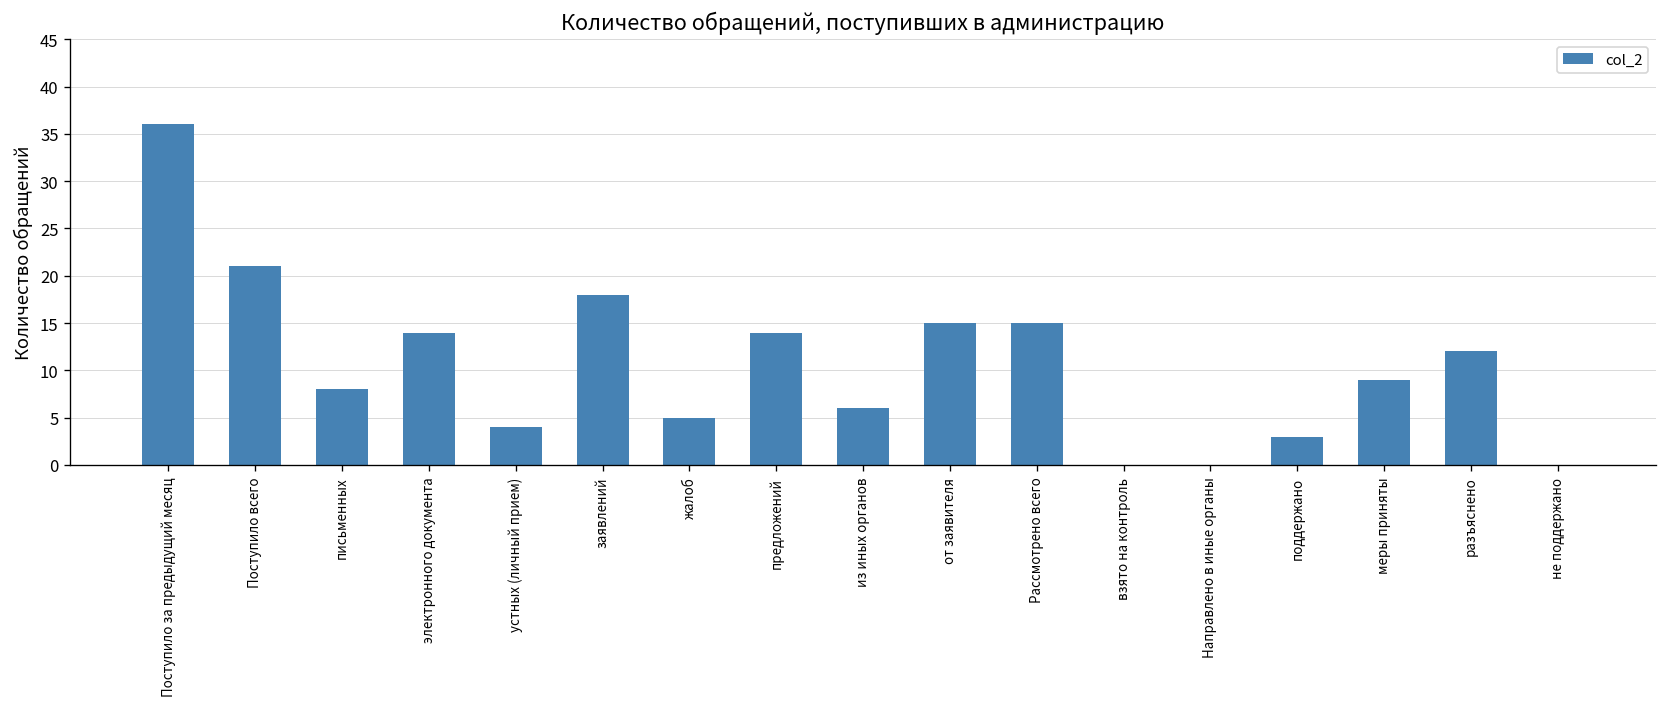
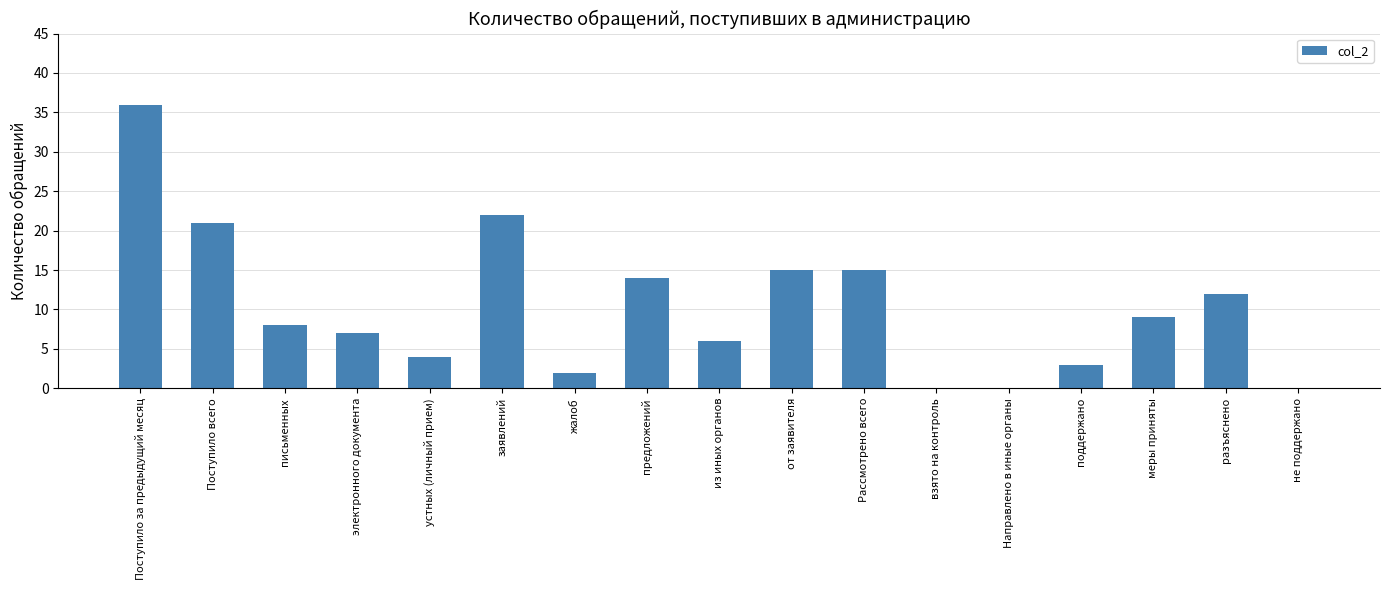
  {
    "Поступило за предыдущий месяц": 36,
    "Поступило всего": 21,
    "письменных": 8,
-   "электронного документа": 14,
+   "электронного документа": 7,
    "устных (личный прием)": 4,
-   "заявлений": 18,
-   "жалоб": 5,
+   "заявлений": 22,
+   "жалоб": 2,
    "предложений": 14,
    "из иных органов": 6,
    "от заявителя": 15,
    "Рассмотрено всего": 15,
    "взято на контроль": 0,
    "Направлено в иные органы": 0,
    "поддержано": 3,
    "меры приняты": 9,
    "разъяснено": 12,
    "не поддержано": 0
  }
